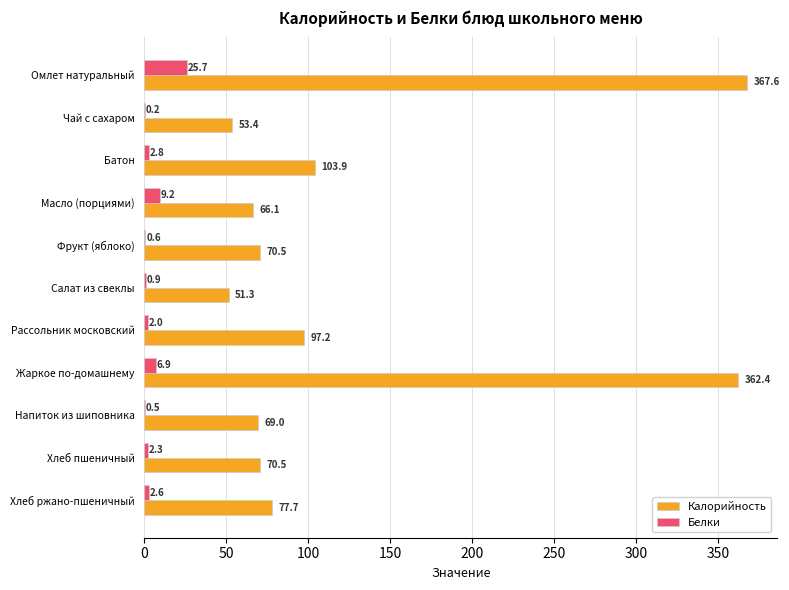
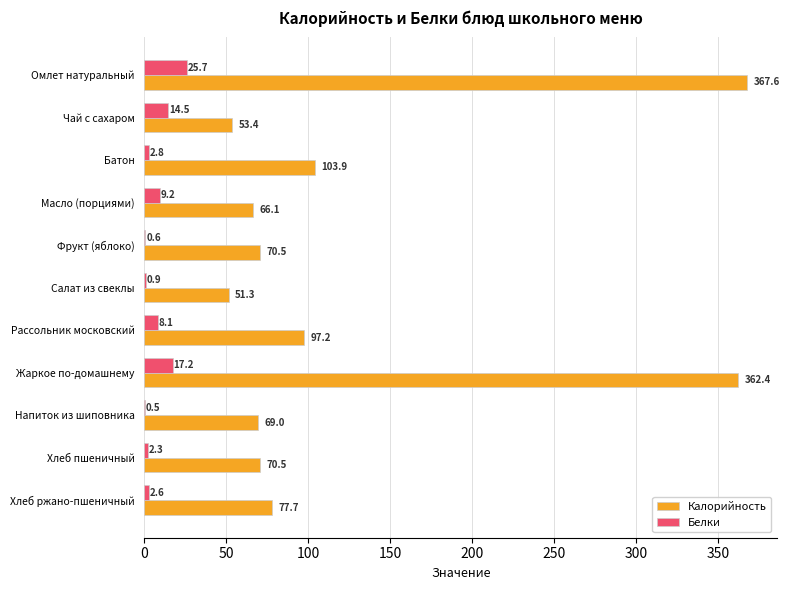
  {
    "Калорийность": {
      "Омлет натуральный": 367.6,
      "Чай с сахаром": 53.4,
      "Батон": 103.9,
      "Масло (порциями)": 66.1,
      "Фрукт (яблоко)": 70.5,
      "Салат из свеклы": 51.3,
      "Рассольник московский": 97.2,
      "Жаркое по-домашнему": 362.4,
      "Напиток из шиповника": 69.0,
      "Хлеб пшеничный": 70.5,
      "Хлеб ржано-пшеничный": 77.7
    },
    "Белки": {
      "Омлет натуральный": 25.7,
-     "Чай с сахаром": 0.2,
+     "Чай с сахаром": 14.5,
      "Батон": 2.8,
      "Масло (порциями)": 9.2,
      "Фрукт (яблоко)": 0.6,
      "Салат из свеклы": 0.9,
-     "Рассольник московский": 2.0,
-     "Жаркое по-домашнему": 6.9,
+     "Рассольник московский": 8.1,
+     "Жаркое по-домашнему": 17.2,
      "Напиток из шиповника": 0.5,
      "Хлеб пшеничный": 2.3,
      "Хлеб ржано-пшеничный": 2.6
    }
  }
